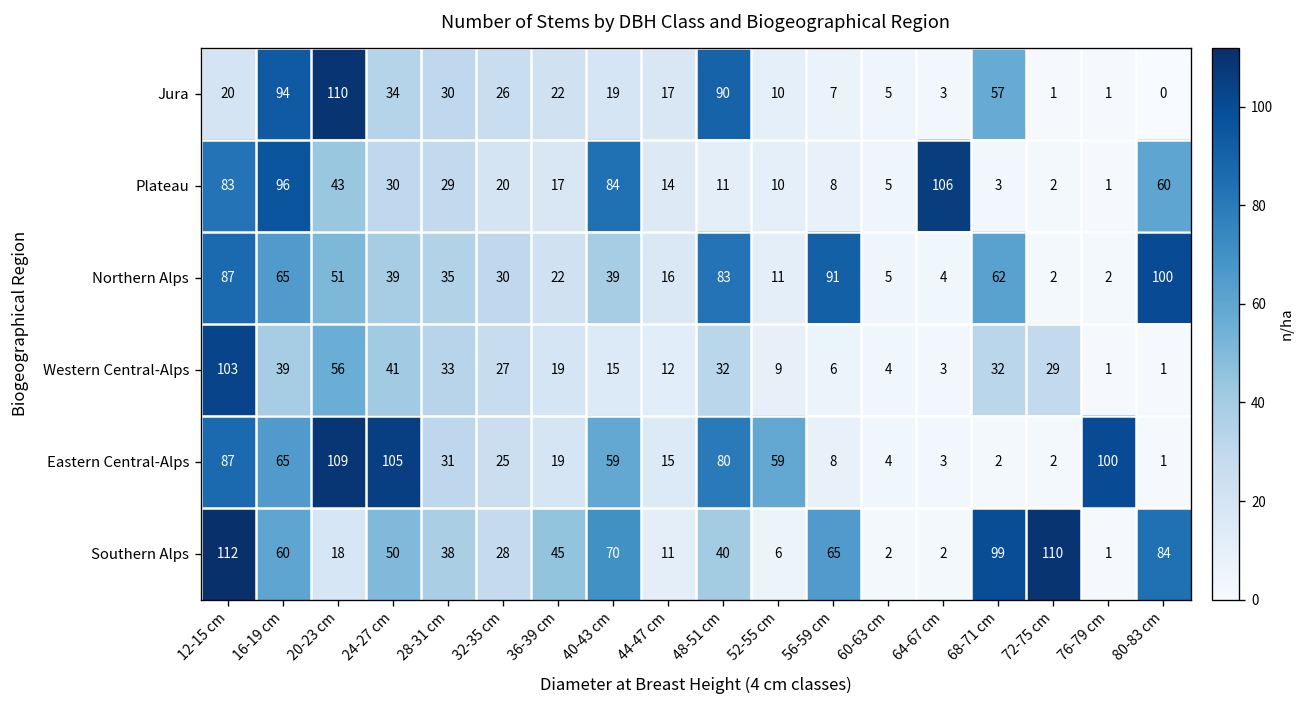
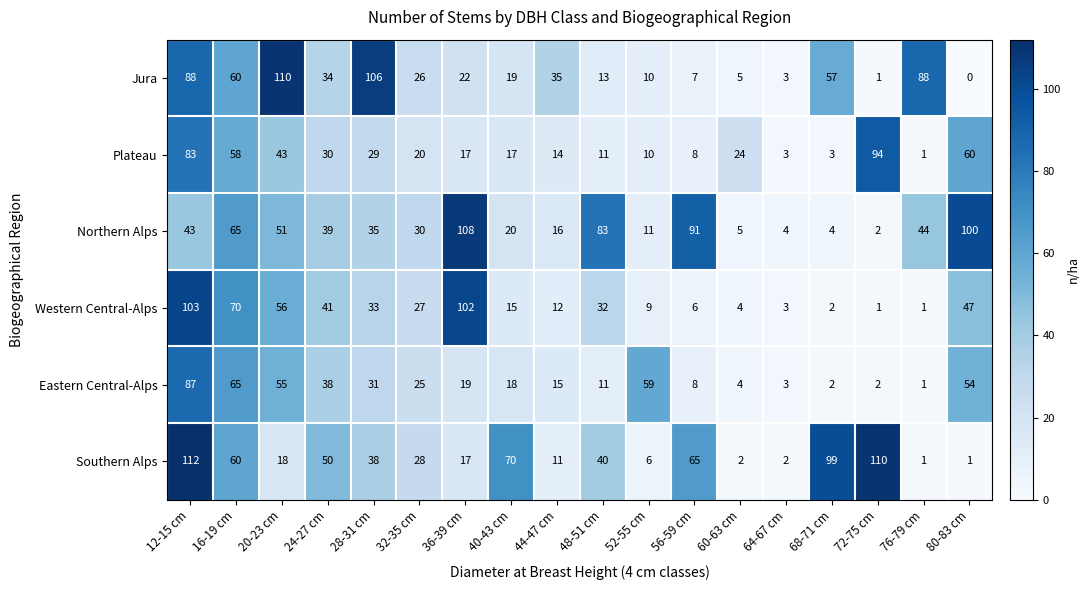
  {
    "Jura": {
-     "12-15 cm": 20,
-     "16-19 cm": 94,
+     "12-15 cm": 88,
+     "16-19 cm": 60,
      "20-23 cm": 110,
      "24-27 cm": 34,
-     "28-31 cm": 30,
+     "28-31 cm": 106,
      "32-35 cm": 26,
      "36-39 cm": 22,
      "40-43 cm": 19,
-     "44-47 cm": 17,
-     "48-51 cm": 90,
+     "44-47 cm": 35,
+     "48-51 cm": 13,
      "52-55 cm": 10,
      "56-59 cm": 7,
      "60-63 cm": 5,
      "64-67 cm": 3,
      "68-71 cm": 57,
      "72-75 cm": 1,
-     "76-79 cm": 1,
+     "76-79 cm": 88,
      "80-83 cm": 0
    },
    "Plateau": {
      "12-15 cm": 83,
-     "16-19 cm": 96,
+     "16-19 cm": 58,
      "20-23 cm": 43,
      "24-27 cm": 30,
      "28-31 cm": 29,
      "32-35 cm": 20,
      "36-39 cm": 17,
-     "40-43 cm": 84,
+     "40-43 cm": 17,
      "44-47 cm": 14,
      "48-51 cm": 11,
      "52-55 cm": 10,
      "56-59 cm": 8,
-     "60-63 cm": 5,
-     "64-67 cm": 106,
+     "60-63 cm": 24,
+     "64-67 cm": 3,
      "68-71 cm": 3,
-     "72-75 cm": 2,
+     "72-75 cm": 94,
      "76-79 cm": 1,
      "80-83 cm": 60
    },
    "Northern Alps": {
-     "12-15 cm": 87,
+     "12-15 cm": 43,
      "16-19 cm": 65,
      "20-23 cm": 51,
      "24-27 cm": 39,
      "28-31 cm": 35,
      "32-35 cm": 30,
-     "36-39 cm": 22,
-     "40-43 cm": 39,
+     "36-39 cm": 108,
+     "40-43 cm": 20,
      "44-47 cm": 16,
      "48-51 cm": 83,
      "52-55 cm": 11,
      "56-59 cm": 91,
      "60-63 cm": 5,
      "64-67 cm": 4,
-     "68-71 cm": 62,
+     "68-71 cm": 4,
      "72-75 cm": 2,
-     "76-79 cm": 2,
+     "76-79 cm": 44,
      "80-83 cm": 100
    },
    "Western Central-Alps": {
      "12-15 cm": 103,
-     "16-19 cm": 39,
+     "16-19 cm": 70,
      "20-23 cm": 56,
      "24-27 cm": 41,
      "28-31 cm": 33,
      "32-35 cm": 27,
-     "36-39 cm": 19,
+     "36-39 cm": 102,
      "40-43 cm": 15,
      "44-47 cm": 12,
      "48-51 cm": 32,
      "52-55 cm": 9,
      "56-59 cm": 6,
      "60-63 cm": 4,
      "64-67 cm": 3,
-     "68-71 cm": 32,
-     "72-75 cm": 29,
+     "68-71 cm": 2,
+     "72-75 cm": 1,
      "76-79 cm": 1,
-     "80-83 cm": 1
+     "80-83 cm": 47
    },
    "Eastern Central-Alps": {
      "12-15 cm": 87,
      "16-19 cm": 65,
-     "20-23 cm": 109,
-     "24-27 cm": 105,
+     "20-23 cm": 55,
+     "24-27 cm": 38,
      "28-31 cm": 31,
      "32-35 cm": 25,
      "36-39 cm": 19,
-     "40-43 cm": 59,
+     "40-43 cm": 18,
      "44-47 cm": 15,
-     "48-51 cm": 80,
+     "48-51 cm": 11,
      "52-55 cm": 59,
      "56-59 cm": 8,
      "60-63 cm": 4,
      "64-67 cm": 3,
      "68-71 cm": 2,
      "72-75 cm": 2,
-     "76-79 cm": 100,
-     "80-83 cm": 1
+     "76-79 cm": 1,
+     "80-83 cm": 54
    },
    "Southern Alps": {
      "12-15 cm": 112,
      "16-19 cm": 60,
      "20-23 cm": 18,
      "24-27 cm": 50,
      "28-31 cm": 38,
      "32-35 cm": 28,
-     "36-39 cm": 45,
+     "36-39 cm": 17,
      "40-43 cm": 70,
      "44-47 cm": 11,
      "48-51 cm": 40,
      "52-55 cm": 6,
      "56-59 cm": 65,
      "60-63 cm": 2,
      "64-67 cm": 2,
      "68-71 cm": 99,
      "72-75 cm": 110,
      "76-79 cm": 1,
-     "80-83 cm": 84
+     "80-83 cm": 1
    }
  }
